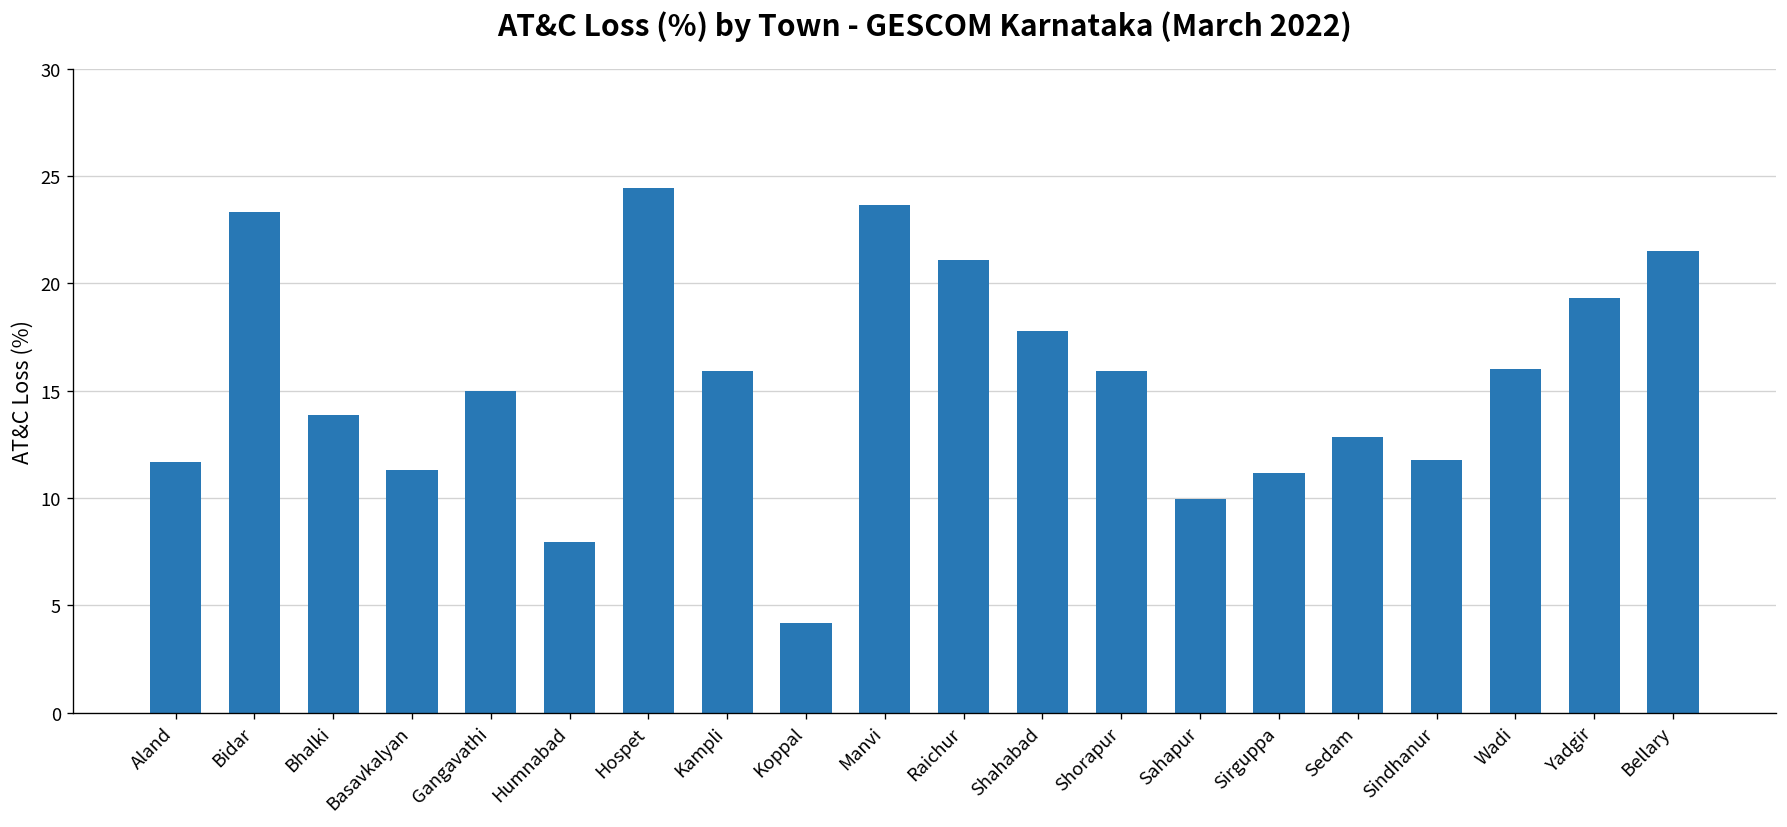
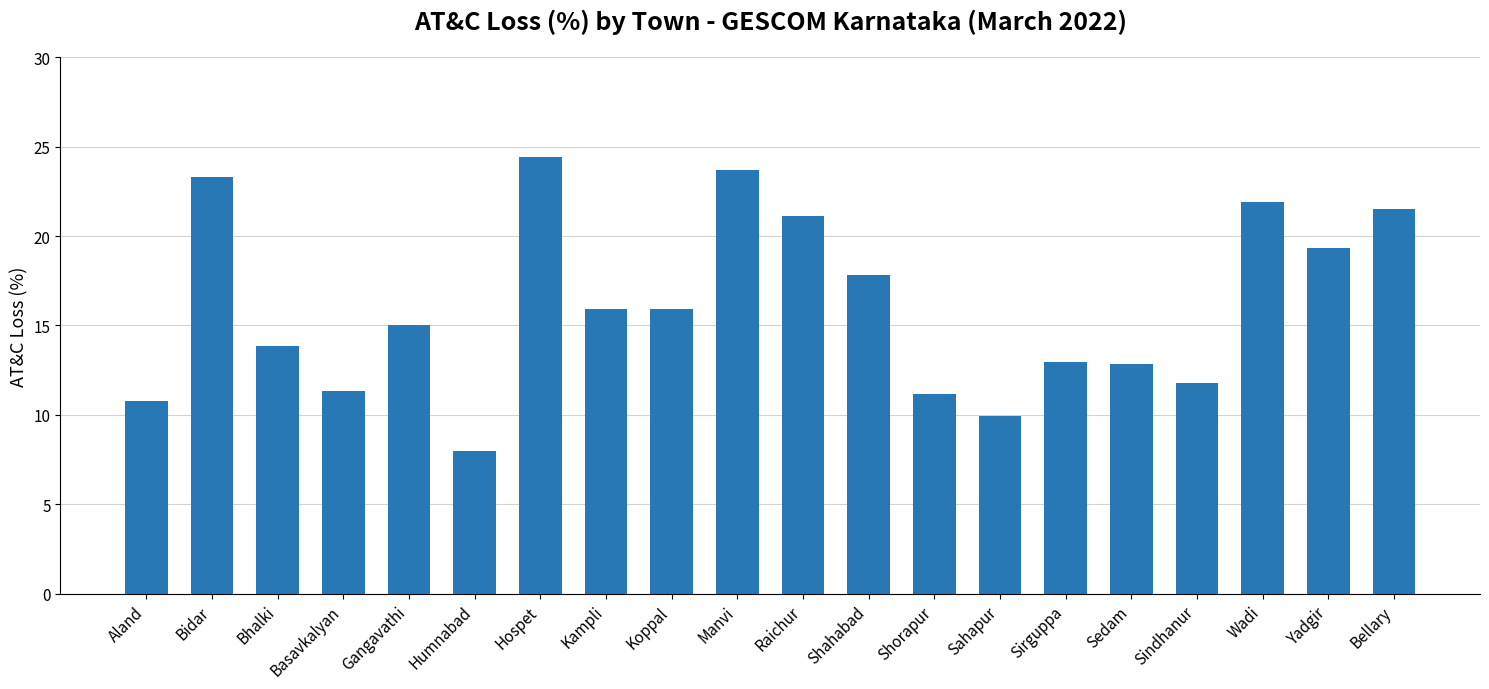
  {
-   "Aland": 11.7,
+   "Aland": 10.8,
    "Bidar": 23.3,
    "Bhalki": 13.9,
    "Basavkalyan": 11.3,
    "Gangavathi": 15.0,
    "Humnabad": 8.0,
    "Hospet": 24.4,
    "Kampli": 15.9,
-   "Koppal": 4.2,
+   "Koppal": 15.9,
    "Manvi": 23.7,
    "Raichur": 21.1,
    "Shahabad": 17.8,
-   "Shorapur": 15.9,
+   "Shorapur": 11.1,
    "Sahapur": 9.9,
-   "Sirguppa": 11.2,
+   "Sirguppa": 13.0,
    "Sedam": 12.8,
    "Sindhanur": 11.8,
-   "Wadi": 16.0,
+   "Wadi": 21.9,
    "Yadgir": 19.3,
    "Bellary": 21.5
  }
